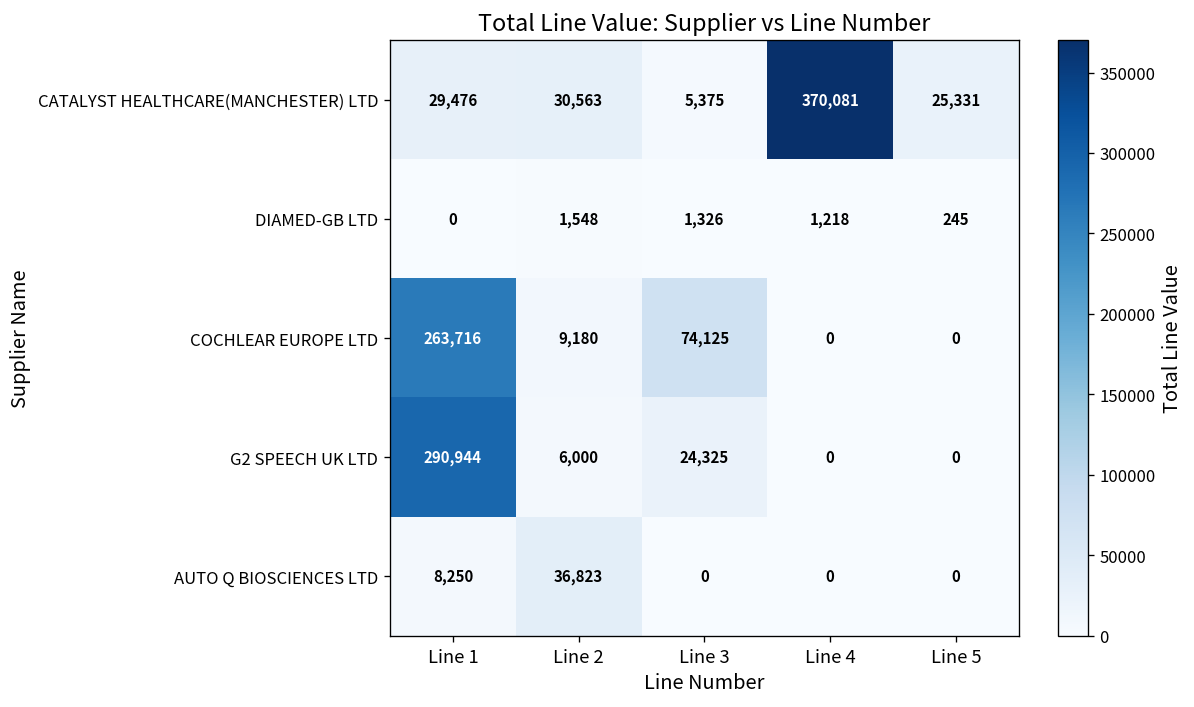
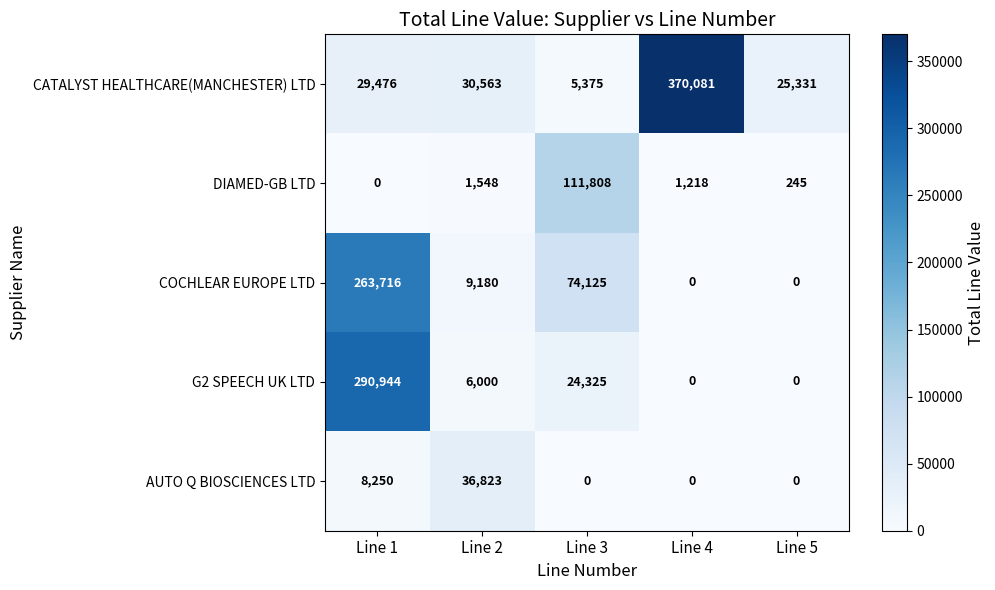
  {
    "CATALYST HEALTHCARE(MANCHESTER) LTD": {
      "Line 1": "29,476",
      "Line 2": "30,563",
      "Line 3": "5,375",
      "Line 4": "370,081",
      "Line 5": "25,331"
    },
    "DIAMED-GB LTD": {
      "Line 1": "0",
      "Line 2": "1,548",
-     "Line 3": "1,326",
+     "Line 3": "111,808",
      "Line 4": "1,218",
      "Line 5": "245"
    },
    "COCHLEAR EUROPE LTD": {
      "Line 1": "263,716",
      "Line 2": "9,180",
      "Line 3": "74,125",
      "Line 4": "0",
      "Line 5": "0"
    },
    "G2 SPEECH UK LTD": {
      "Line 1": "290,944",
      "Line 2": "6,000",
      "Line 3": "24,325",
      "Line 4": "0",
      "Line 5": "0"
    },
    "AUTO Q BIOSCIENCES LTD": {
      "Line 1": "8,250",
      "Line 2": "36,823",
      "Line 3": "0",
      "Line 4": "0",
      "Line 5": "0"
    }
  }
